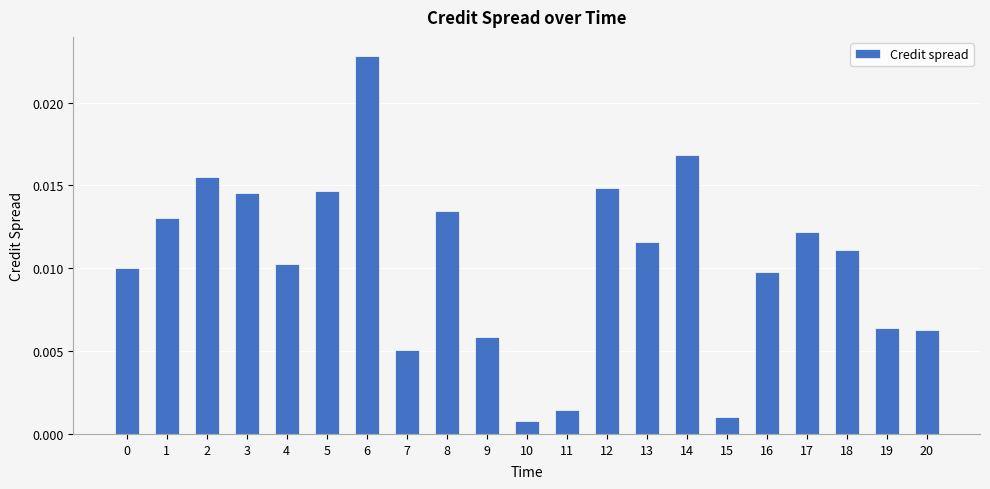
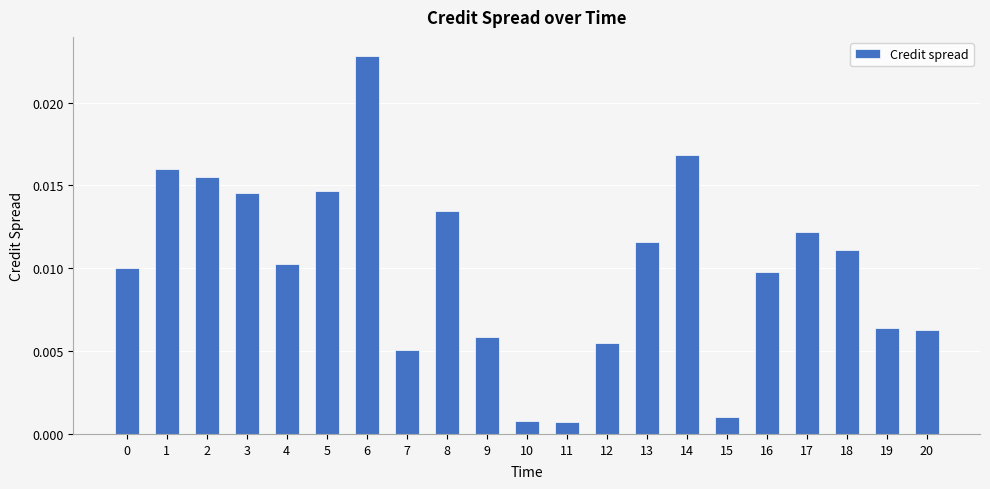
  {
    "0": 0.0100,
-   "1": 0.0130,
+   "1": 0.0160,
    "2": 0.0155,
    "3": 0.0146,
    "4": 0.0102,
    "5": 0.0147,
    "6": 0.0228,
    "7": 0.0051,
    "8": 0.0135,
    "9": 0.0058,
    "10": 0.0008,
-   "11": 0.0014,
-   "12": 0.0149,
+   "11": 0.0007,
+   "12": 0.0055,
    "13": 0.0116,
    "14": 0.0168,
    "15": 0.0010,
    "16": 0.0098,
    "17": 0.0122,
    "18": 0.0111,
    "19": 0.0064,
    "20": 0.0063
  }
